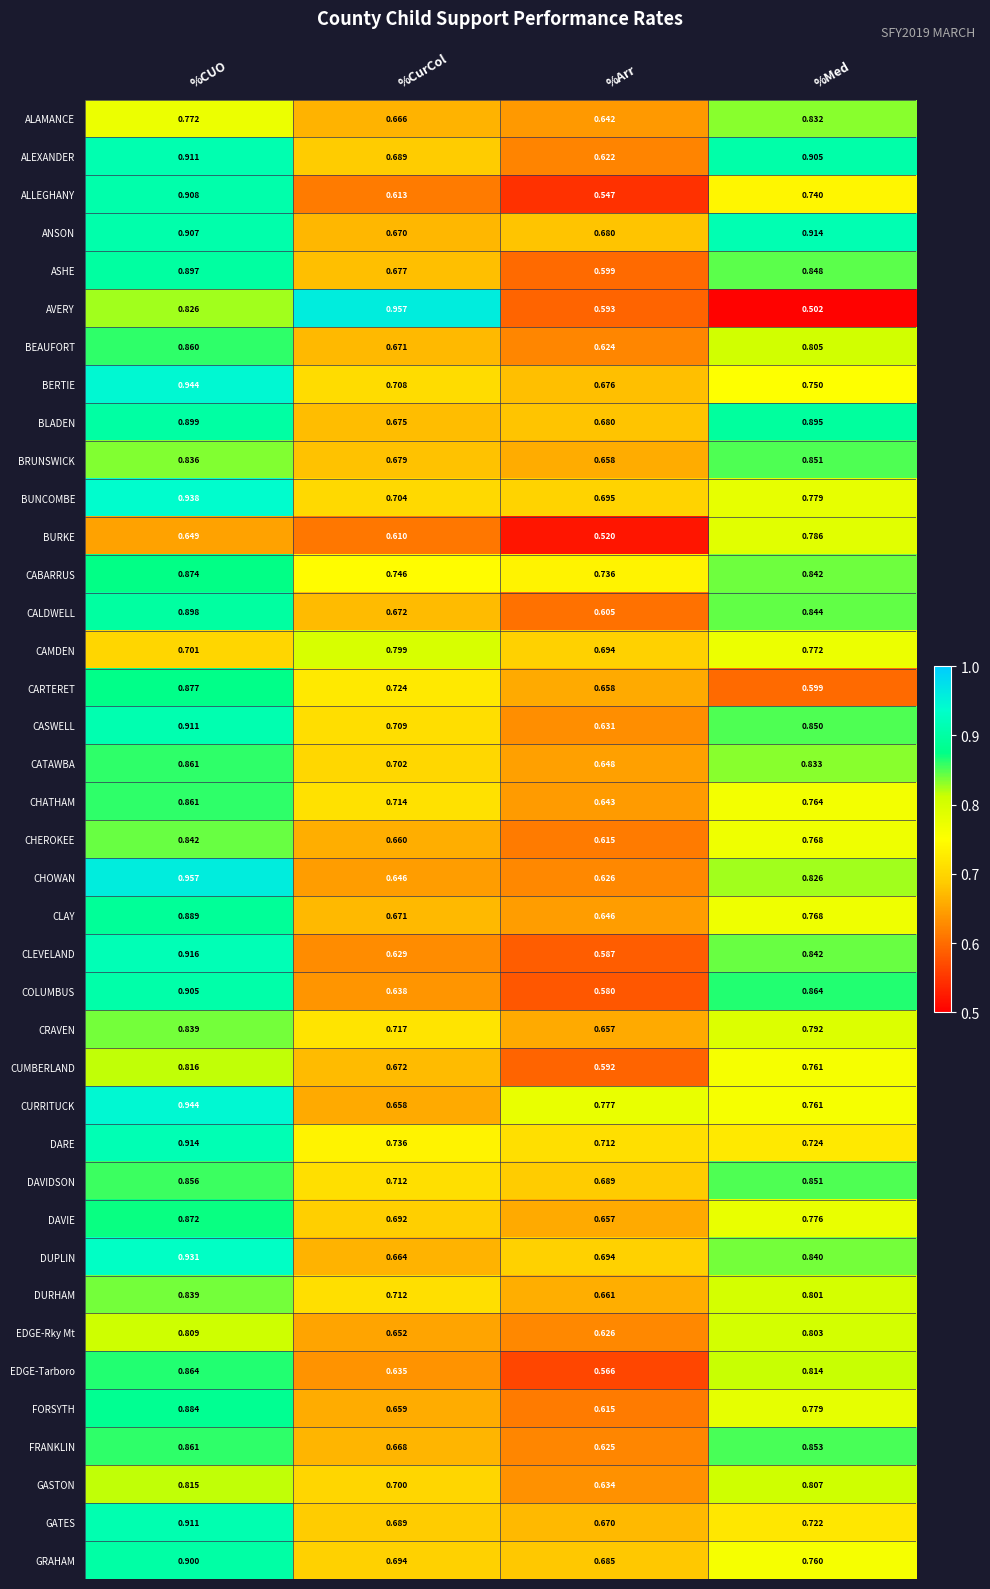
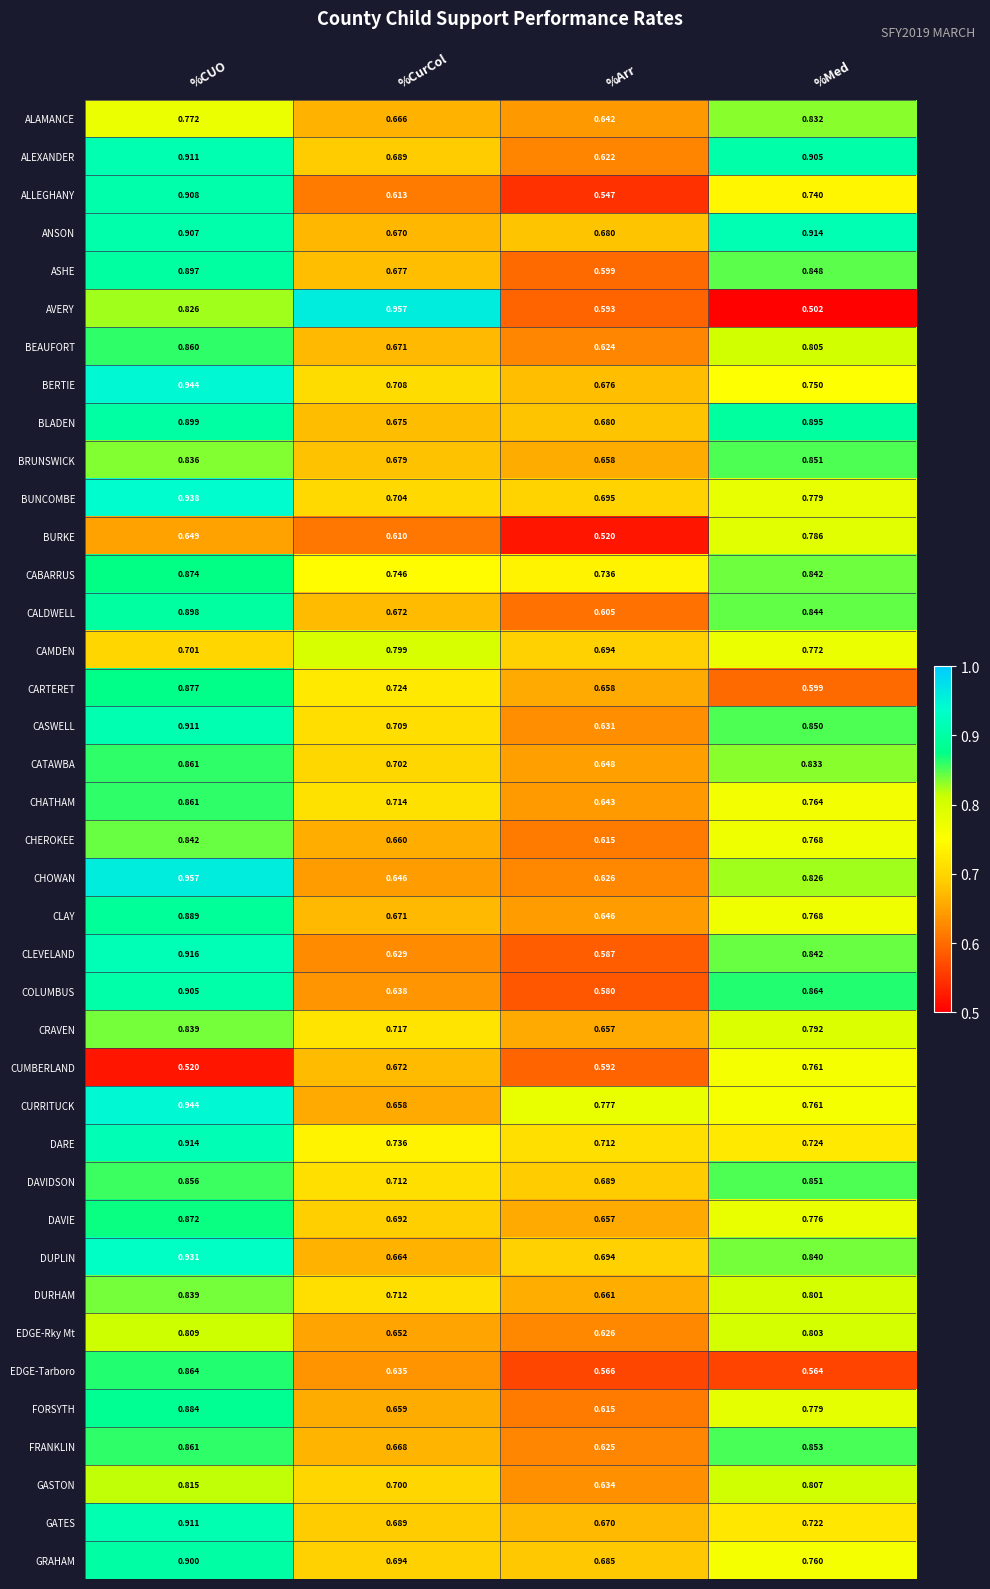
  {
    "ALAMANCE": {
      "%CUO": 0.772,
      "%CurCol": 0.666,
      "%Arr": 0.642,
      "%Med": 0.832
    },
    "ALEXANDER": {
      "%CUO": 0.911,
      "%CurCol": 0.689,
      "%Arr": 0.622,
      "%Med": 0.905
    },
    "ALLEGHANY": {
      "%CUO": 0.908,
      "%CurCol": 0.613,
      "%Arr": 0.547,
      "%Med": 0.740
    },
    "ANSON": {
      "%CUO": 0.907,
      "%CurCol": 0.670,
      "%Arr": 0.680,
      "%Med": 0.914
    },
    "ASHE": {
      "%CUO": 0.897,
      "%CurCol": 0.677,
      "%Arr": 0.599,
      "%Med": 0.848
    },
    "AVERY": {
      "%CUO": 0.826,
      "%CurCol": 0.957,
      "%Arr": 0.593,
      "%Med": 0.502
    },
    "BEAUFORT": {
      "%CUO": 0.860,
      "%CurCol": 0.671,
      "%Arr": 0.624,
      "%Med": 0.805
    },
    "BERTIE": {
      "%CUO": 0.944,
      "%CurCol": 0.708,
      "%Arr": 0.676,
      "%Med": 0.750
    },
    "BLADEN": {
      "%CUO": 0.899,
      "%CurCol": 0.675,
      "%Arr": 0.680,
      "%Med": 0.895
    },
    "BRUNSWICK": {
      "%CUO": 0.836,
      "%CurCol": 0.679,
      "%Arr": 0.658,
      "%Med": 0.851
    },
    "BUNCOMBE": {
      "%CUO": 0.938,
      "%CurCol": 0.704,
      "%Arr": 0.695,
      "%Med": 0.779
    },
    "BURKE": {
      "%CUO": 0.649,
      "%CurCol": 0.610,
      "%Arr": 0.520,
      "%Med": 0.786
    },
    "CABARRUS": {
      "%CUO": 0.874,
      "%CurCol": 0.746,
      "%Arr": 0.736,
      "%Med": 0.842
    },
    "CALDWELL": {
      "%CUO": 0.898,
      "%CurCol": 0.672,
      "%Arr": 0.605,
      "%Med": 0.844
    },
    "CAMDEN": {
      "%CUO": 0.701,
      "%CurCol": 0.799,
      "%Arr": 0.694,
      "%Med": 0.772
    },
    "CARTERET": {
      "%CUO": 0.877,
      "%CurCol": 0.724,
      "%Arr": 0.658,
      "%Med": 0.599
    },
    "CASWELL": {
      "%CUO": 0.911,
      "%CurCol": 0.709,
      "%Arr": 0.631,
      "%Med": 0.850
    },
    "CATAWBA": {
      "%CUO": 0.861,
      "%CurCol": 0.702,
      "%Arr": 0.648,
      "%Med": 0.833
    },
    "CHATHAM": {
      "%CUO": 0.861,
      "%CurCol": 0.714,
      "%Arr": 0.643,
      "%Med": 0.764
    },
    "CHEROKEE": {
      "%CUO": 0.842,
      "%CurCol": 0.660,
      "%Arr": 0.615,
      "%Med": 0.768
    },
    "CHOWAN": {
      "%CUO": 0.957,
      "%CurCol": 0.646,
      "%Arr": 0.626,
      "%Med": 0.826
    },
    "CLAY": {
      "%CUO": 0.889,
      "%CurCol": 0.671,
      "%Arr": 0.646,
      "%Med": 0.768
    },
    "CLEVELAND": {
      "%CUO": 0.916,
      "%CurCol": 0.629,
      "%Arr": 0.587,
      "%Med": 0.842
    },
    "COLUMBUS": {
      "%CUO": 0.905,
      "%CurCol": 0.638,
      "%Arr": 0.580,
      "%Med": 0.864
    },
    "CRAVEN": {
      "%CUO": 0.839,
      "%CurCol": 0.717,
      "%Arr": 0.657,
      "%Med": 0.792
    },
    "CUMBERLAND": {
-     "%CUO": 0.816,
+     "%CUO": 0.520,
      "%CurCol": 0.672,
      "%Arr": 0.592,
      "%Med": 0.761
    },
    "CURRITUCK": {
      "%CUO": 0.944,
      "%CurCol": 0.658,
      "%Arr": 0.777,
      "%Med": 0.761
    },
    "DARE": {
      "%CUO": 0.914,
      "%CurCol": 0.736,
      "%Arr": 0.712,
      "%Med": 0.724
    },
    "DAVIDSON": {
      "%CUO": 0.856,
      "%CurCol": 0.712,
      "%Arr": 0.689,
      "%Med": 0.851
    },
    "DAVIE": {
      "%CUO": 0.872,
      "%CurCol": 0.692,
      "%Arr": 0.657,
      "%Med": 0.776
    },
    "DUPLIN": {
      "%CUO": 0.931,
      "%CurCol": 0.664,
      "%Arr": 0.694,
      "%Med": 0.840
    },
    "DURHAM": {
      "%CUO": 0.839,
      "%CurCol": 0.712,
      "%Arr": 0.661,
      "%Med": 0.801
    },
    "EDGE-Rky Mt": {
      "%CUO": 0.809,
      "%CurCol": 0.652,
      "%Arr": 0.626,
      "%Med": 0.803
    },
    "EDGE-Tarboro": {
      "%CUO": 0.864,
      "%CurCol": 0.635,
      "%Arr": 0.566,
-     "%Med": 0.814
+     "%Med": 0.564
    },
    "FORSYTH": {
      "%CUO": 0.884,
      "%CurCol": 0.659,
      "%Arr": 0.615,
      "%Med": 0.779
    },
    "FRANKLIN": {
      "%CUO": 0.861,
      "%CurCol": 0.668,
      "%Arr": 0.625,
      "%Med": 0.853
    },
    "GASTON": {
      "%CUO": 0.815,
      "%CurCol": 0.700,
      "%Arr": 0.634,
      "%Med": 0.807
    },
    "GATES": {
      "%CUO": 0.911,
      "%CurCol": 0.689,
      "%Arr": 0.670,
      "%Med": 0.722
    },
    "GRAHAM": {
      "%CUO": 0.900,
      "%CurCol": 0.694,
      "%Arr": 0.685,
      "%Med": 0.760
    }
  }
